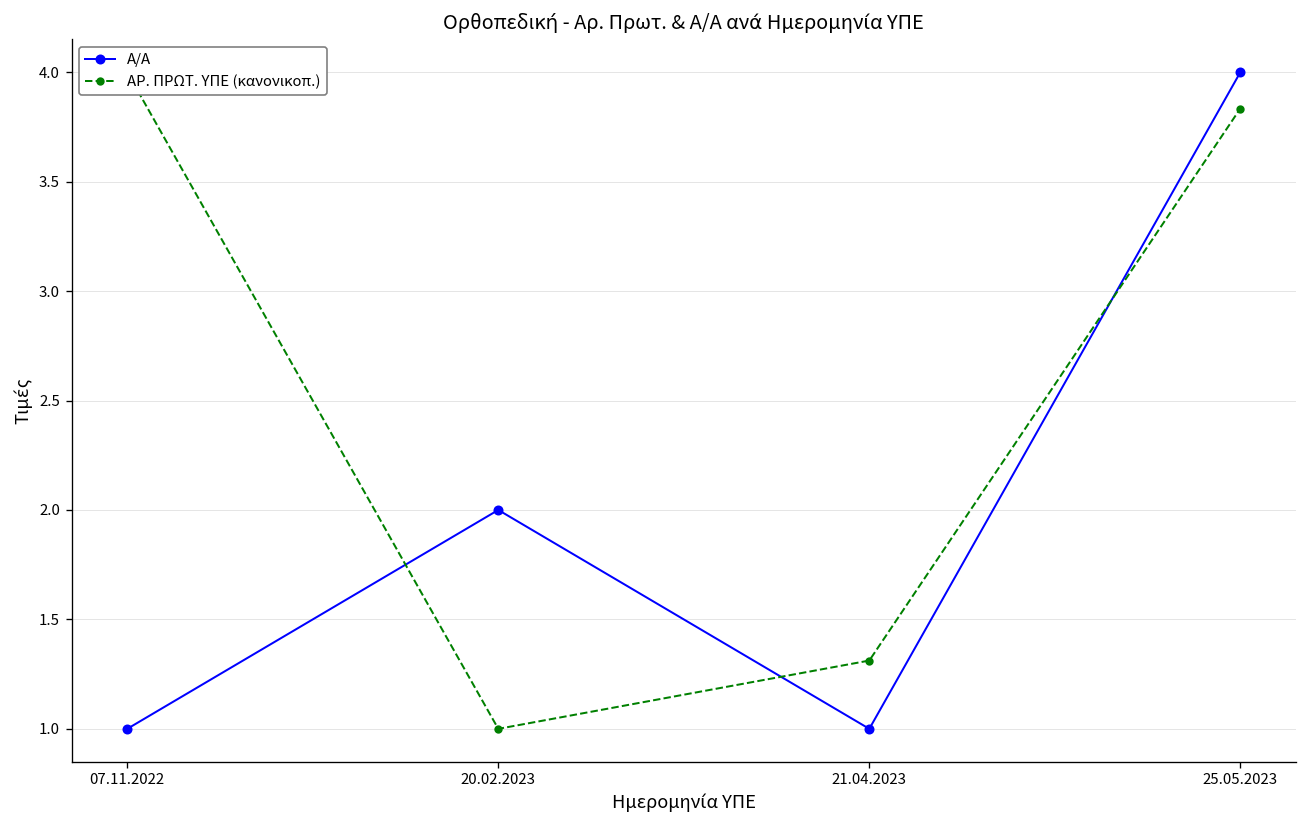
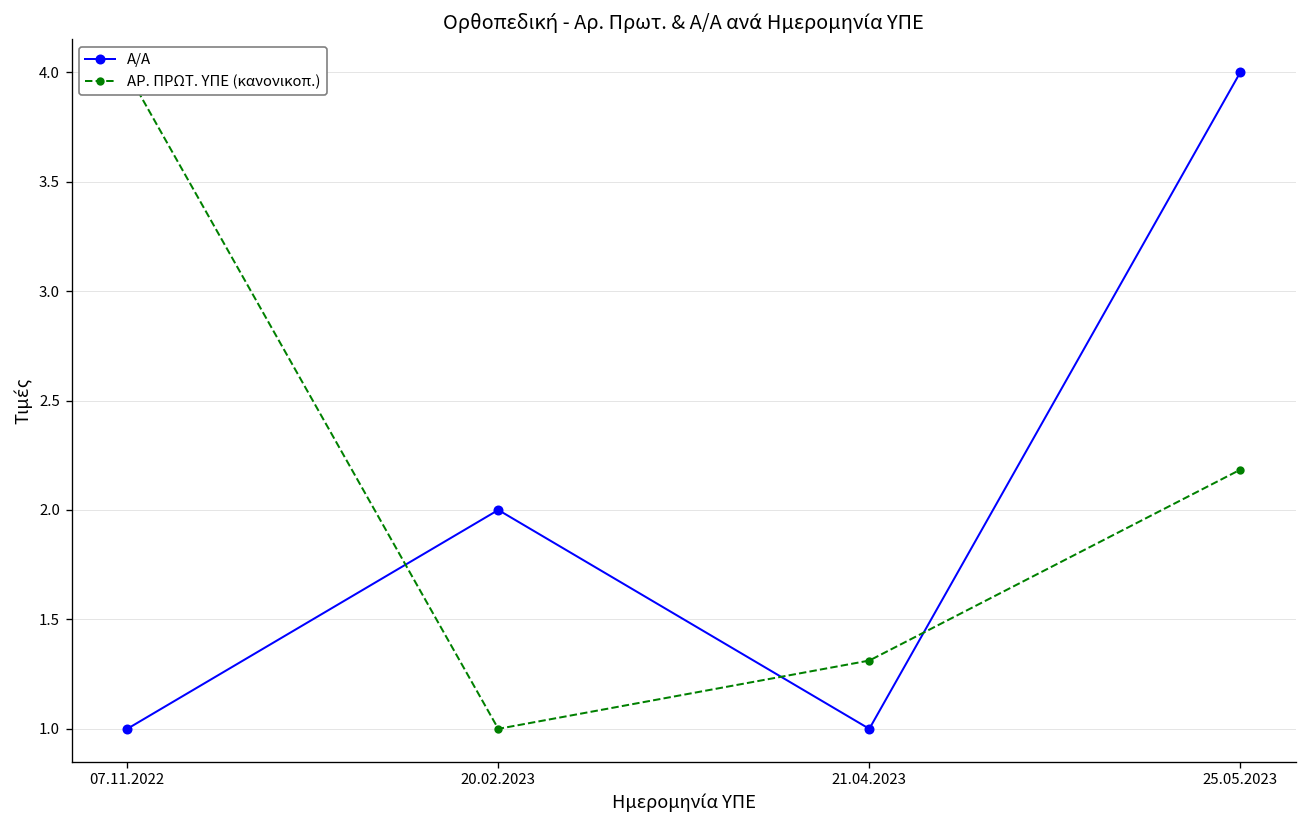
  {
    "Α/Α": {
      "07.11.2022": 1.00,
      "20.02.2023": 2.00,
      "21.04.2023": 1.00,
      "25.05.2023": 4.00
    },
    "ΑΡ. ΠΡΩΤ. ΥΠΕ (κανονικοπ.)": {
      "20.02.2023": 1.00,
      "21.04.2023": 1.31,
-     "25.05.2023": 3.83
+     "25.05.2023": 2.18
    }
  }
